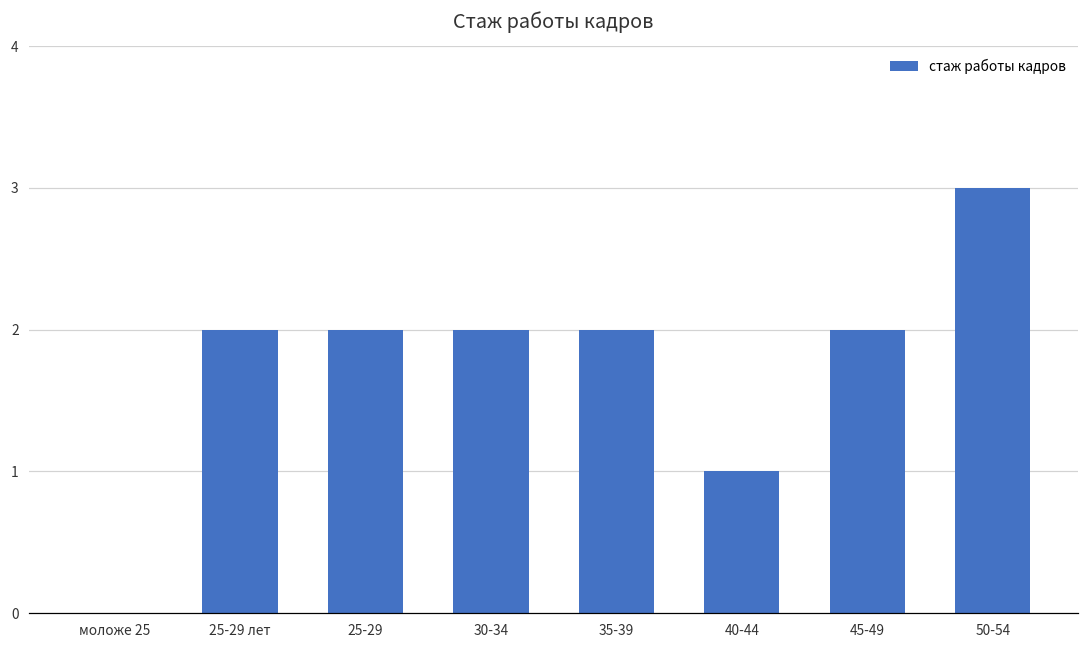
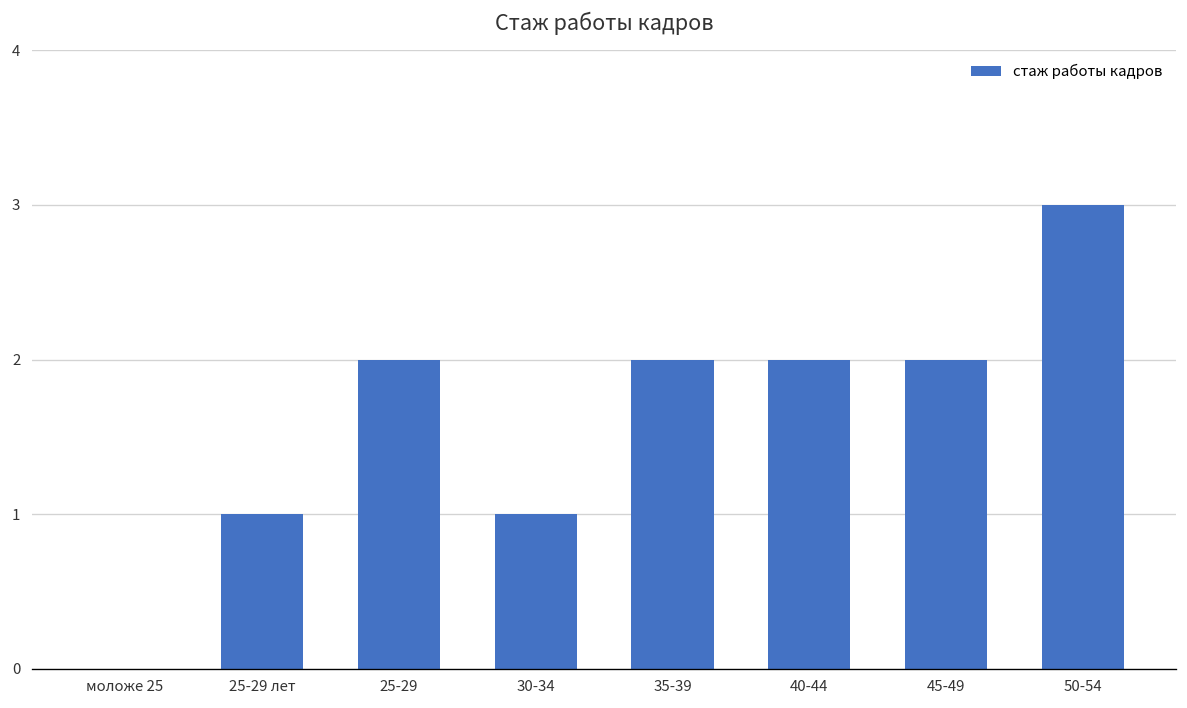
  {
    "моложе 25": 0,
-   "25-29 лет": 2,
+   "25-29 лет": 1,
    "25-29": 2,
-   "30-34": 2,
+   "30-34": 1,
    "35-39": 2,
-   "40-44": 1,
+   "40-44": 2,
    "45-49": 2,
    "50-54": 3
  }
